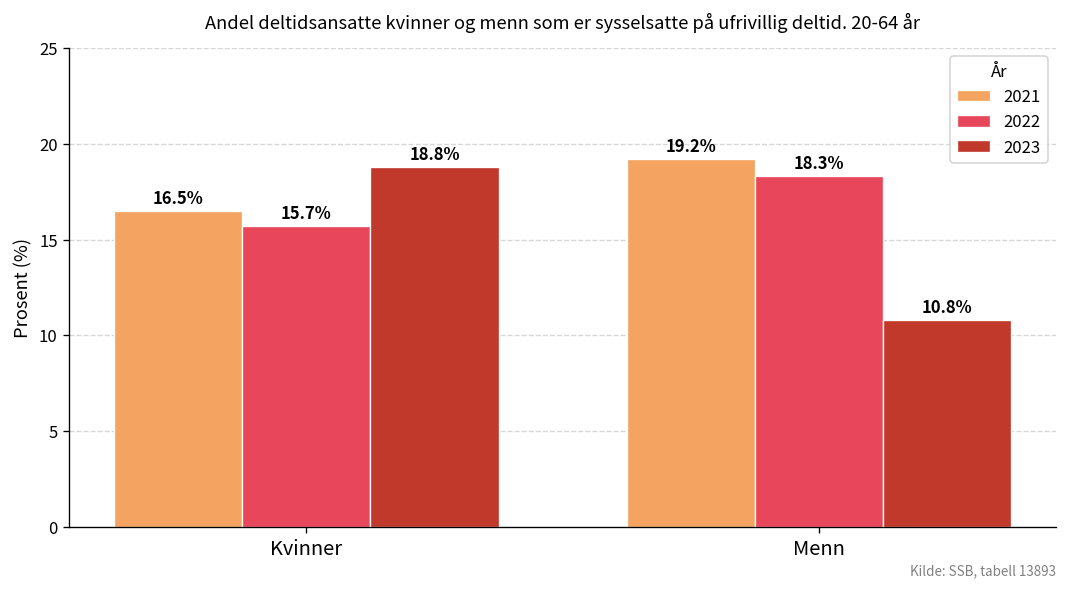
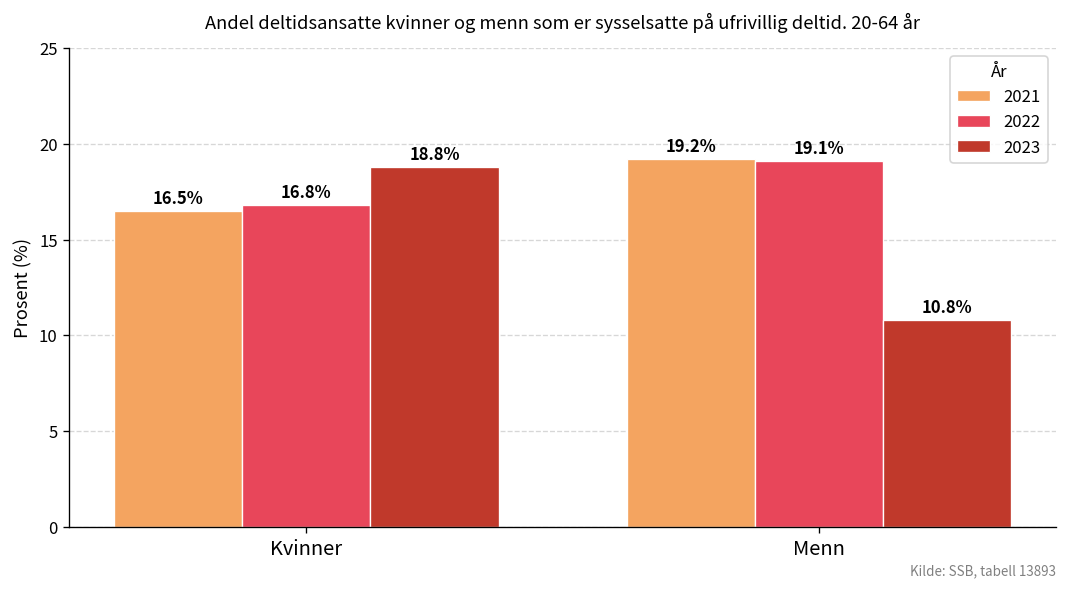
  {
    "2021": {
      "Kvinner": "16.5%",
      "Menn": "19.2%"
    },
    "2022": {
-     "Kvinner": "15.7%",
-     "Menn": "18.3%"
+     "Kvinner": "16.8%",
+     "Menn": "19.1%"
    },
    "2023": {
      "Kvinner": "18.8%",
      "Menn": "10.8%"
    }
  }
